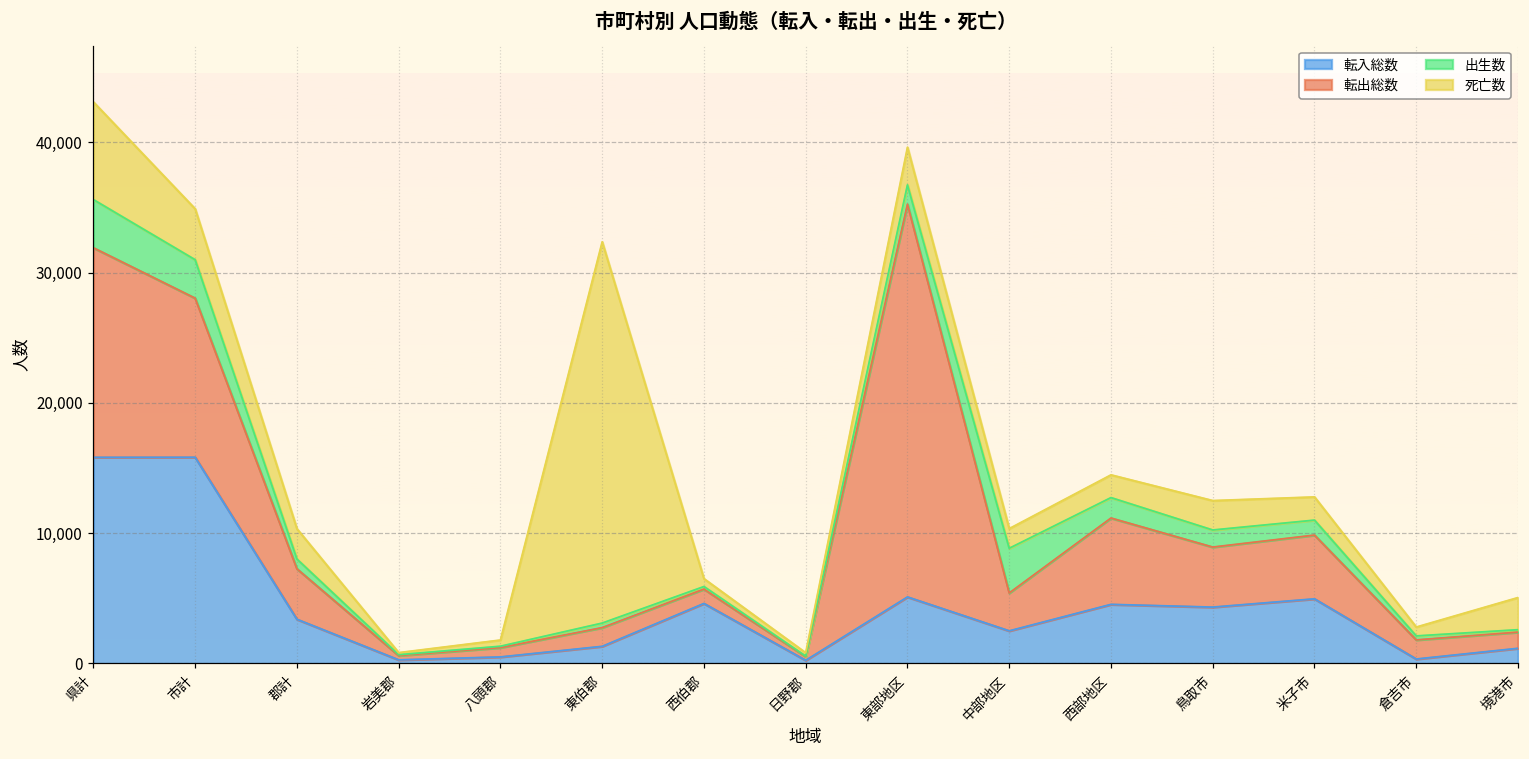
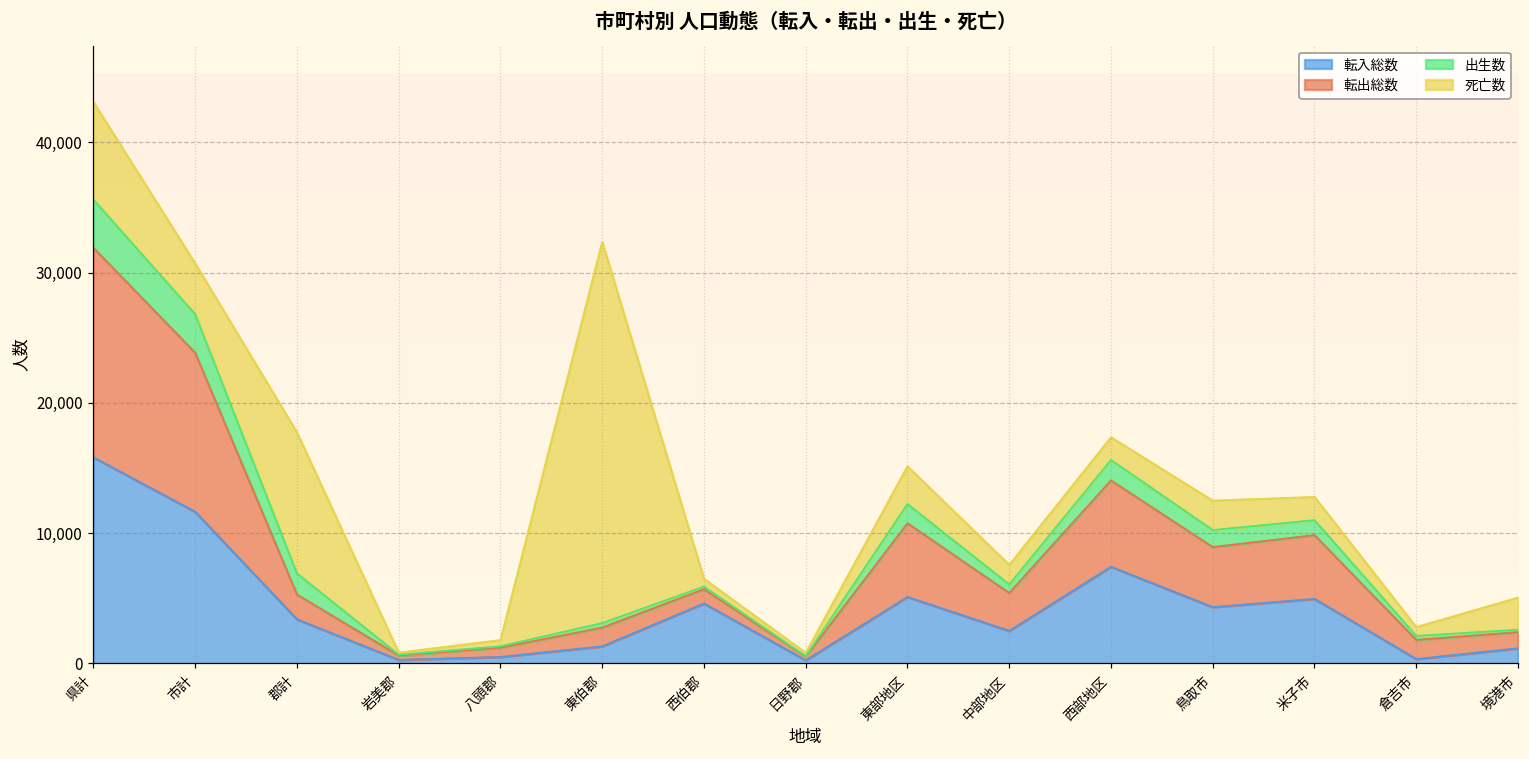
  {
    "転入総数": {
      "県計": "15,800",
-     "市計": "15,800",
+     "市計": "11,600",
      "郡計": "3,400",
      "岩美郡": "300",
      "八頭郡": "500",
      "東伯郡": "1,300",
      "西伯郡": "4,600",
      "日野郡": "200",
      "東部地区": "5,100",
      "中部地区": "2,500",
-     "西部地区": "4,500",
+     "西部地区": "7,400",
      "鳥取市": "4,300",
      "米子市": "5,000",
      "倉吉市": "300",
      "境港市": "1,200"
    },
    "転出総数": {
      "県計": "16,100",
      "市計": "12,200",
-     "郡計": "3,900",
+     "郡計": "1,900",
      "東伯郡": "1,400",
-     "東部地区": "30,100",
+     "東部地区": "5,700",
      "中部地区": "2,900",
      "西部地区": "6,600",
      "鳥取市": "4,600",
      "米子市": "4,900",
      "倉吉市": "1,500"
    },
    "出生数": {
      "県計": "3,700",
      "市計": "3,000",
-     "郡計": "700",
+     "郡計": "1,600",
      "東伯郡": "300",
      "東部地区": "1,500",
-     "中部地区": "3,400",
+     "中部地区": "700",
      "西部地区": "1,600",
      "鳥取市": "1,300",
      "米子市": "1,100",
      "倉吉市": "300"
    },
    "死亡数": {
      "県計": "7,500",
      "市計": "3,900",
-     "郡計": "2,300",
+     "郡計": "10,800",
      "八頭郡": "500",
      "東伯郡": "29,300",
      "西伯郡": "600",
      "日野郡": "300",
      "東部地区": "2,900",
      "中部地区": "1,500",
      "西部地区": "1,700",
      "鳥取市": "2,300",
      "米子市": "1,800",
      "倉吉市": "700",
      "境港市": "2,500"
    }
  }
